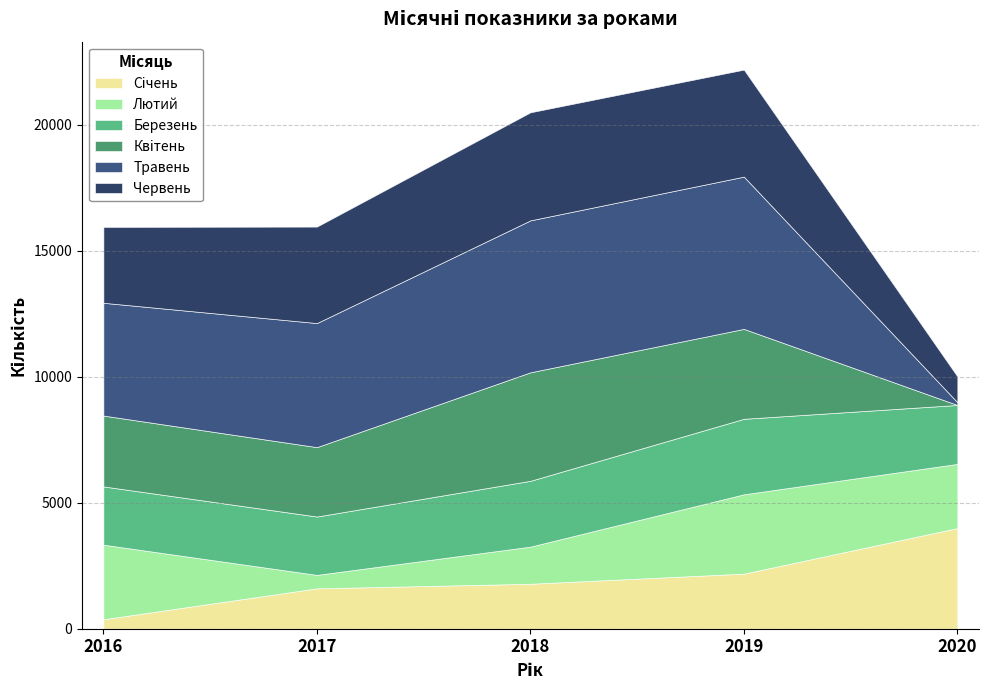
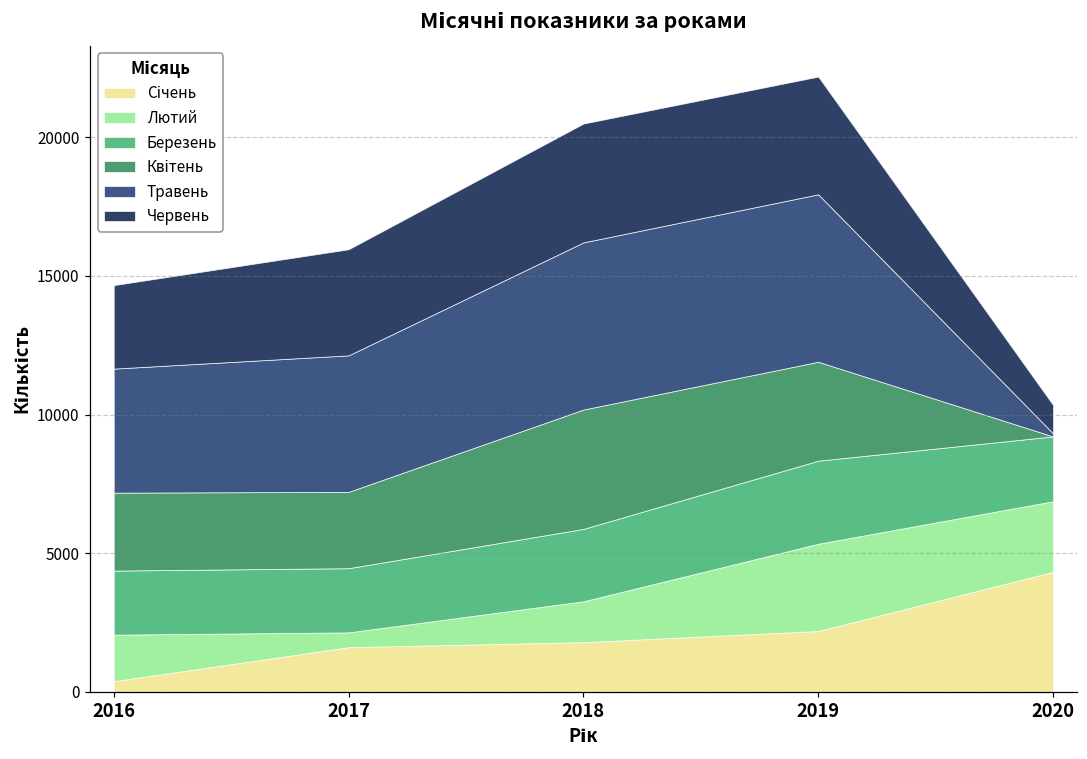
  {
    "Січень": {
      "2016": 400,
      "2017": 1600,
      "2018": 1800,
      "2019": 2200,
-     "2020": 4000
+     "2020": 4300
    },
    "Лютий": {
-     "2016": 3000,
+     "2016": 1700,
      "2017": 500,
      "2018": 1500,
      "2019": 3100,
      "2020": 2500
    }
  }
